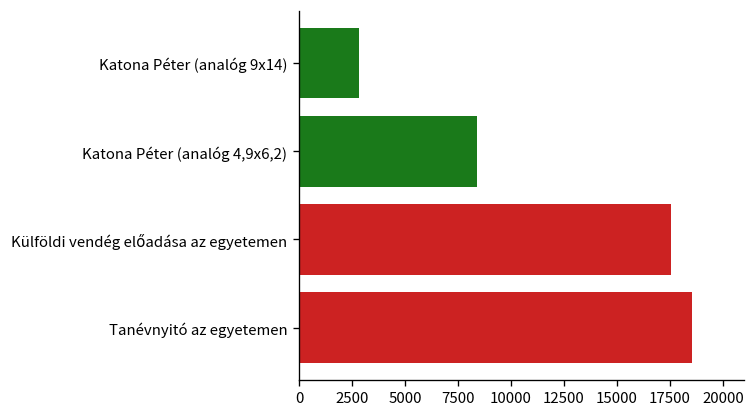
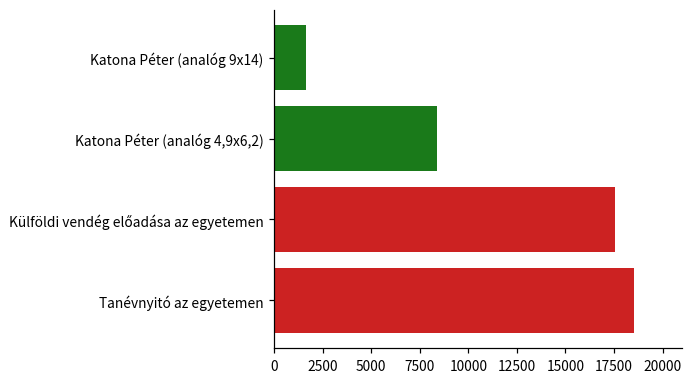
  {
-   "Katona Péter (analóg 9x14)": 2800,
+   "Katona Péter (analóg 9x14)": 1700,
    "Katona Péter (analóg 4,9x6,2)": 8400,
    "Külföldi vendég előadása az egyetemen": 17600,
    "Tanévnyitó az egyetemen": 18500
  }
